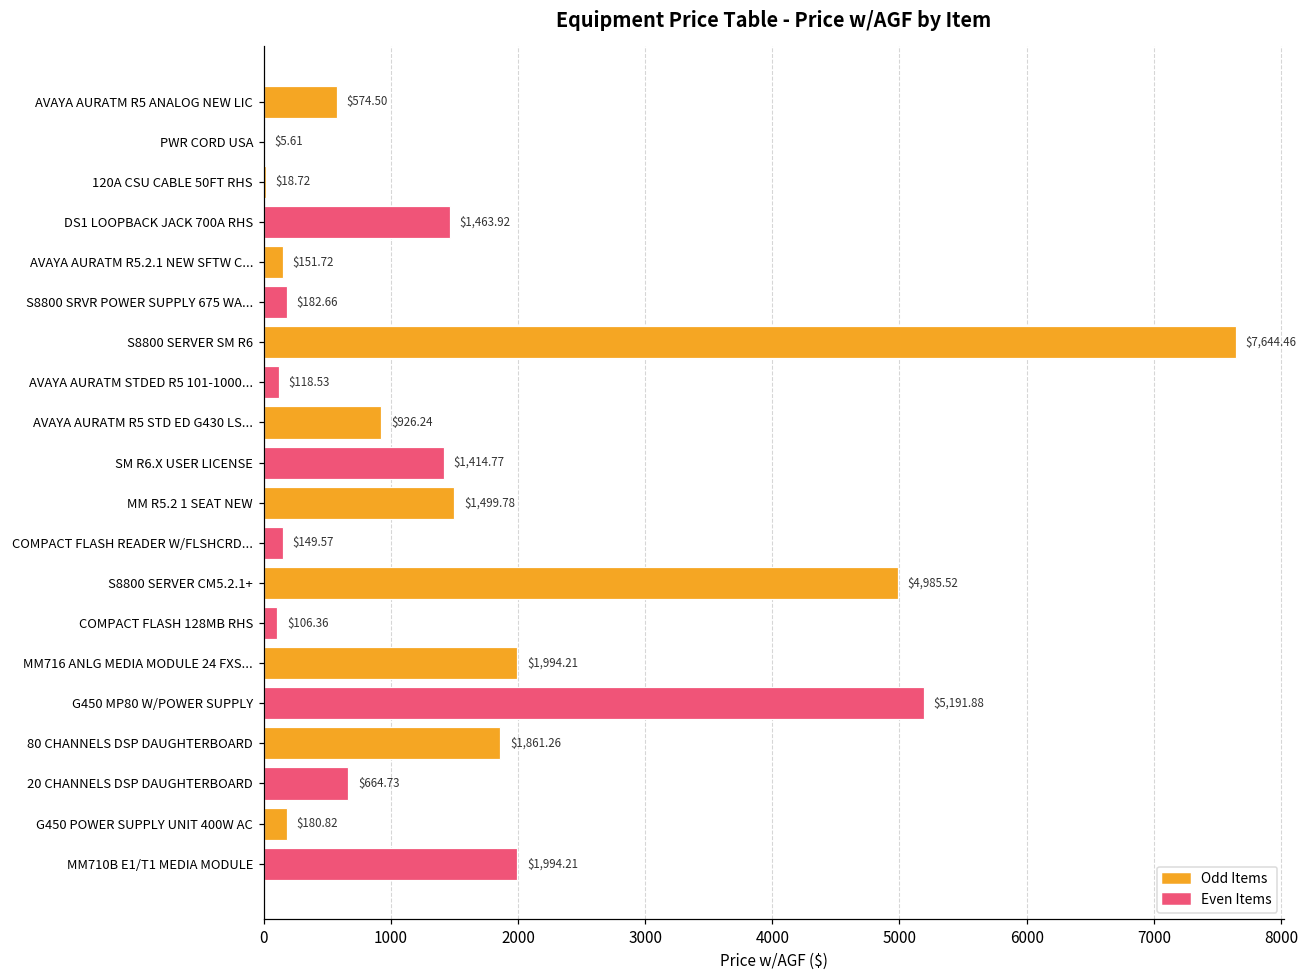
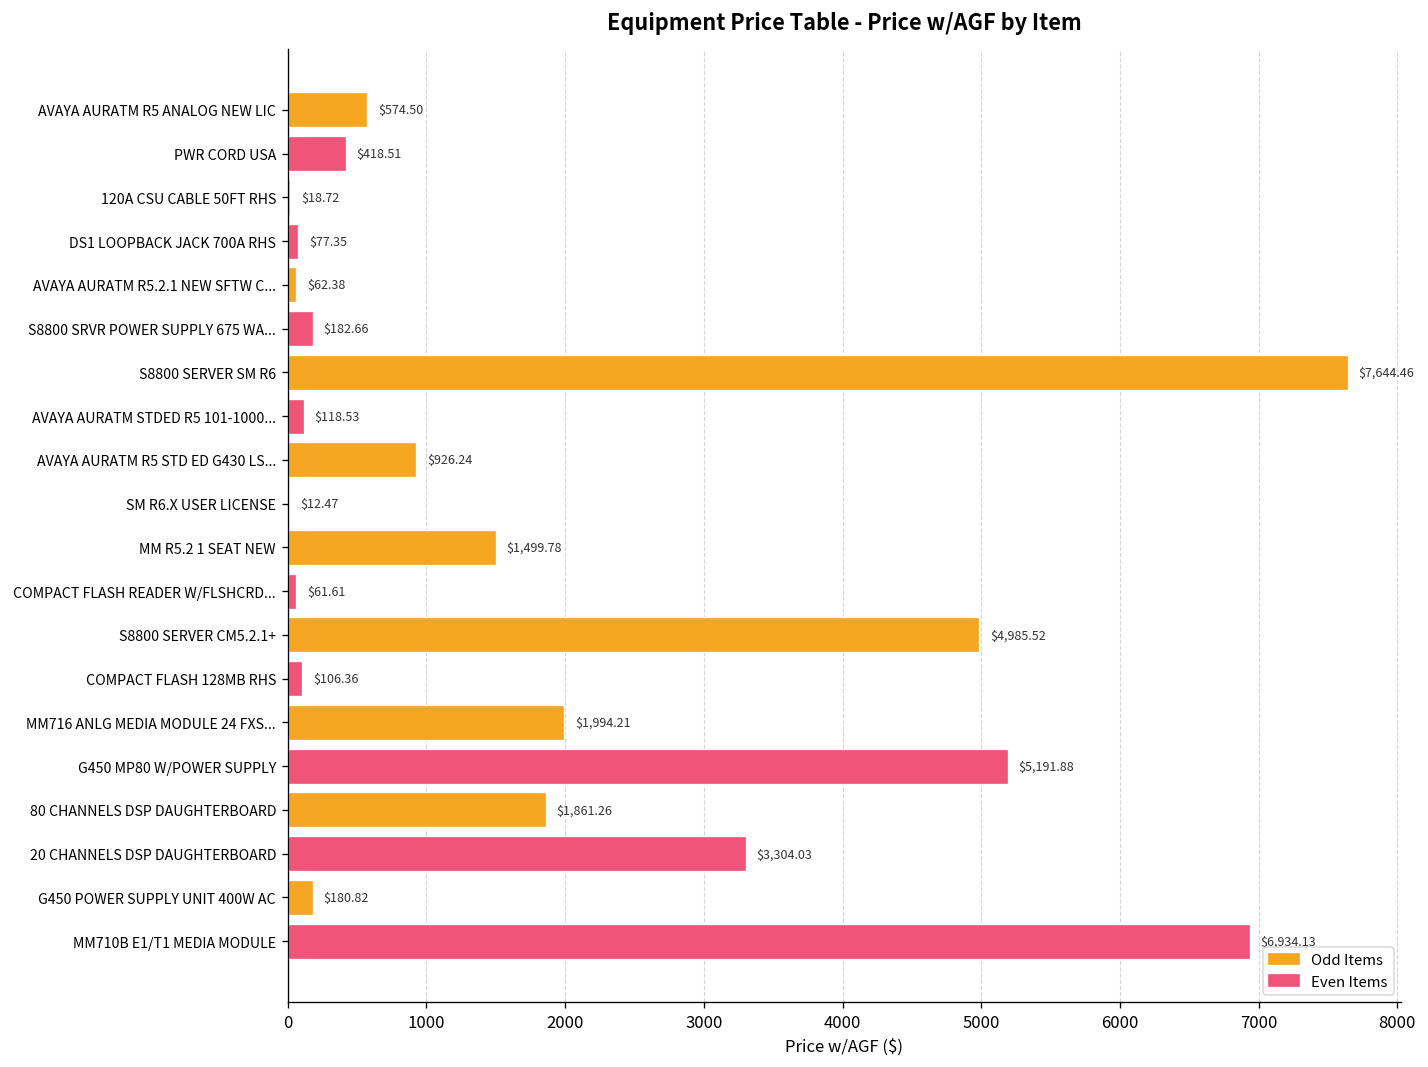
  {
    "AVAYA AURATM R5 ANALOG NEW LIC": "$574.50",
-   "PWR CORD USA": "$5.61",
+   "PWR CORD USA": "$418.51",
    "120A CSU CABLE 50FT RHS": "$18.72",
-   "DS1 LOOPBACK JACK 700A RHS": "$1,463.92",
-   "AVAYA AURATM R5.2.1 NEW SFTW C...": "$151.72",
+   "DS1 LOOPBACK JACK 700A RHS": "$77.35",
+   "AVAYA AURATM R5.2.1 NEW SFTW C...": "$62.38",
    "S8800 SRVR POWER SUPPLY 675 WA...": "$182.66",
    "S8800 SERVER SM R6": "$7,644.46",
    "AVAYA AURATM STDED R5 101-1000...": "$118.53",
    "AVAYA AURATM R5 STD ED G430 LS...": "$926.24",
-   "SM R6.X USER LICENSE": "$1,414.77",
+   "SM R6.X USER LICENSE": "$12.47",
    "MM R5.2 1 SEAT NEW": "$1,499.78",
-   "COMPACT FLASH READER W/FLSHCRD...": "$149.57",
+   "COMPACT FLASH READER W/FLSHCRD...": "$61.61",
    "S8800 SERVER CM5.2.1+": "$4,985.52",
    "COMPACT FLASH 128MB RHS": "$106.36",
    "MM716 ANLG MEDIA MODULE 24 FXS...": "$1,994.21",
    "G450 MP80 W/POWER SUPPLY": "$5,191.88",
    "80 CHANNELS DSP DAUGHTERBOARD": "$1,861.26",
-   "20 CHANNELS DSP DAUGHTERBOARD": "$664.73",
+   "20 CHANNELS DSP DAUGHTERBOARD": "$3,304.03",
    "G450 POWER SUPPLY UNIT 400W AC": "$180.82",
-   "MM710B E1/T1 MEDIA MODULE": "1990"
+   "MM710B E1/T1 MEDIA MODULE": "6930"
  }
